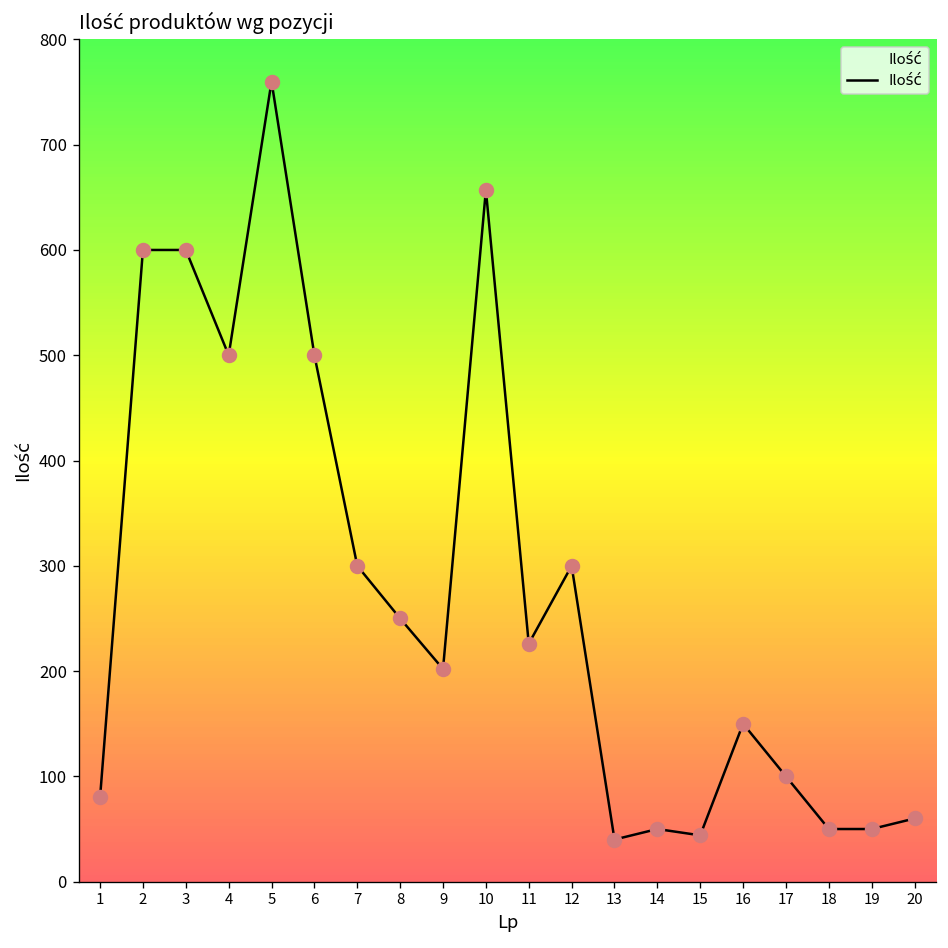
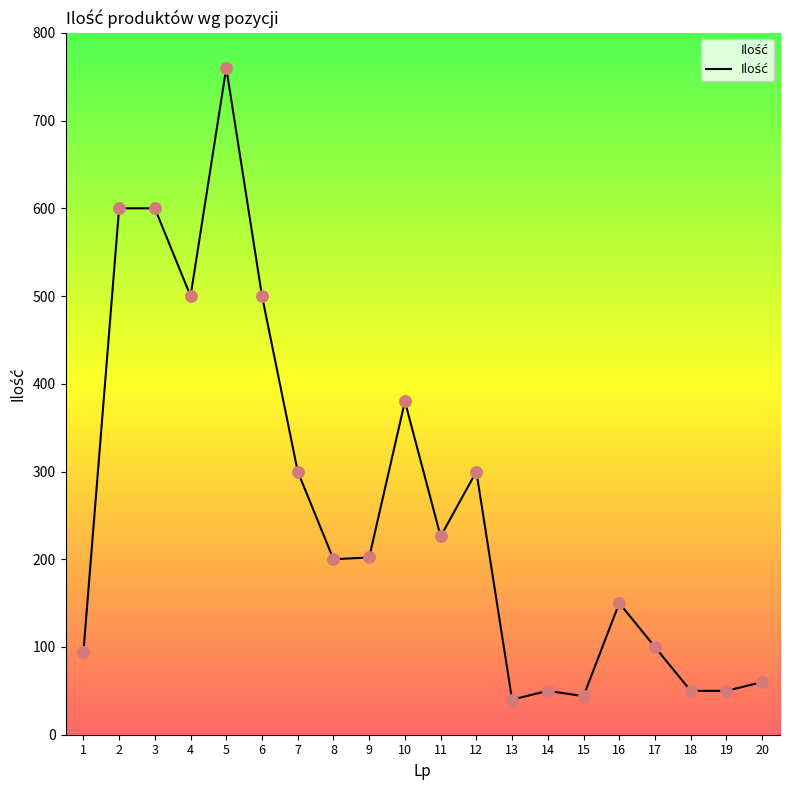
  {
-   "1": 80,
+   "1": 90,
    "2": 600,
    "3": 600,
    "4": 500,
    "5": 760,
    "6": 500,
    "7": 300,
-   "8": 250,
+   "8": 200,
    "9": 200,
-   "10": 660,
+   "10": 380,
    "11": 230,
    "12": 300,
    "13": 40,
    "14": 50,
    "15": 40,
    "16": 150,
    "17": 100,
    "18": 50,
    "19": 50,
    "20": 60
  }
